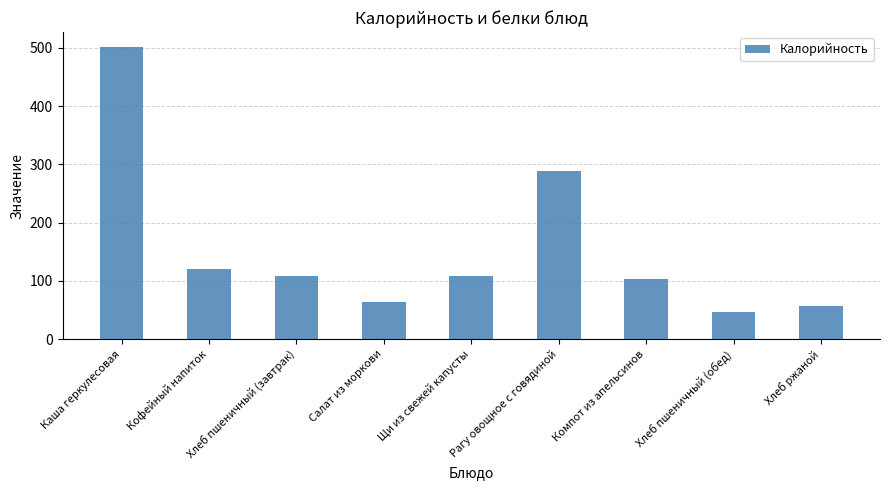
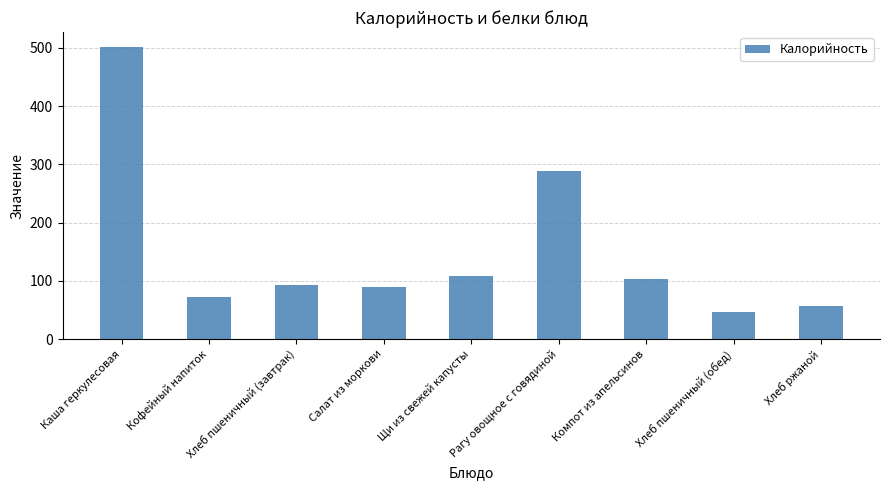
  {
    "Каша геркулесовая": 500,
-   "Кофейный напиток": 120,
-   "Хлеб пшеничный (завтрак)": 110,
-   "Салат из моркови": 60,
+   "Кофейный напиток": 70,
+   "Хлеб пшеничный (завтрак)": 90,
+   "Салат из моркови": 90,
    "Щи из свежей капусты": 110,
    "Рагу овощное с говядиной": 290,
    "Компот из апельсинов": 100,
    "Хлеб пшеничный (обед)": 50,
    "Хлеб ржаной": 60
  }
